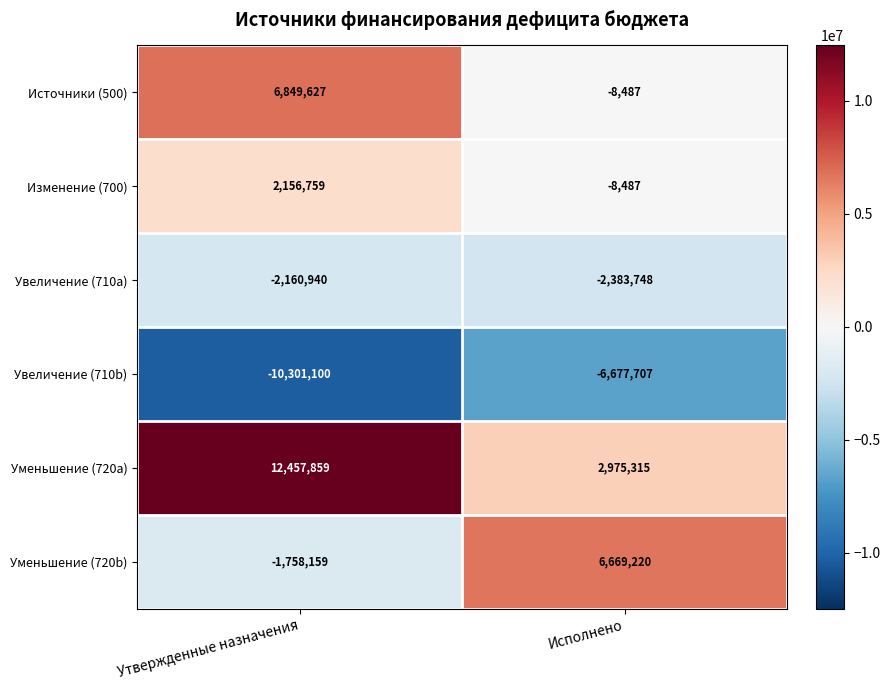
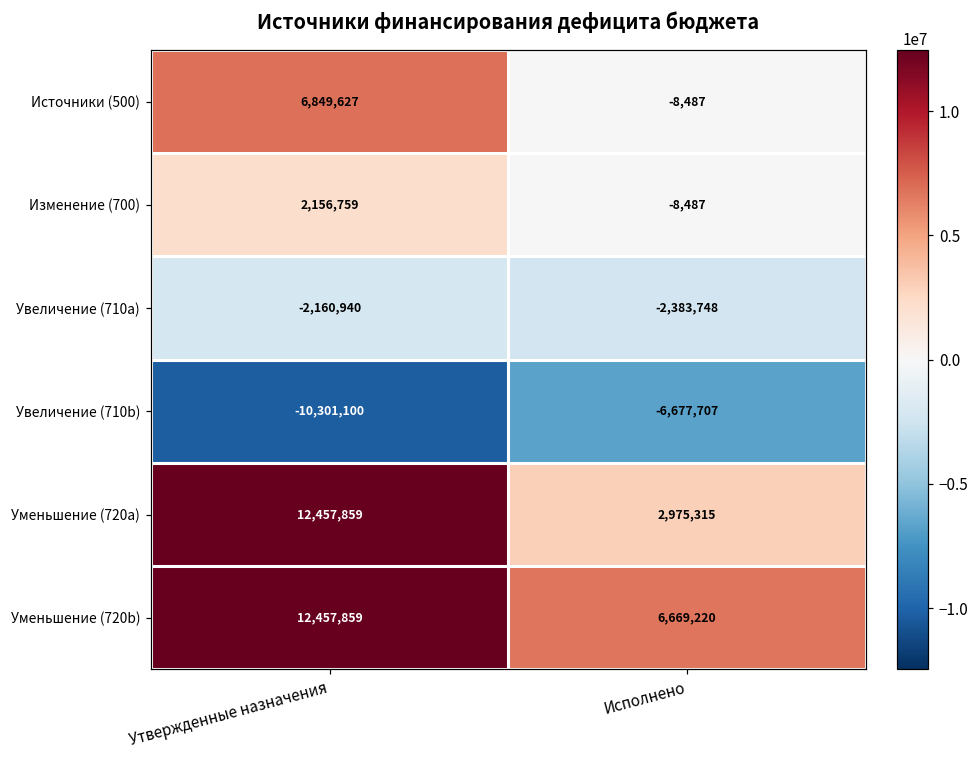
  {
    "Источники (500)": {
      "Утвержденные назначения": "6,849,627",
      "Исполнено": "-8,487"
    },
    "Изменение (700)": {
      "Утвержденные назначения": "2,156,759",
      "Исполнено": "-8,487"
    },
    "Увеличение (710a)": {
      "Утвержденные назначения": "-2,160,940",
      "Исполнено": "-2,383,748"
    },
    "Увеличение (710b)": {
      "Утвержденные назначения": "-10,301,100",
      "Исполнено": "-6,677,707"
    },
    "Уменьшение (720a)": {
      "Утвержденные назначения": "12,457,859",
      "Исполнено": "2,975,315"
    },
    "Уменьшение (720b)": {
-     "Утвержденные назначения": "-1,758,159",
+     "Утвержденные назначения": "12,457,859",
      "Исполнено": "6,669,220"
    }
  }
